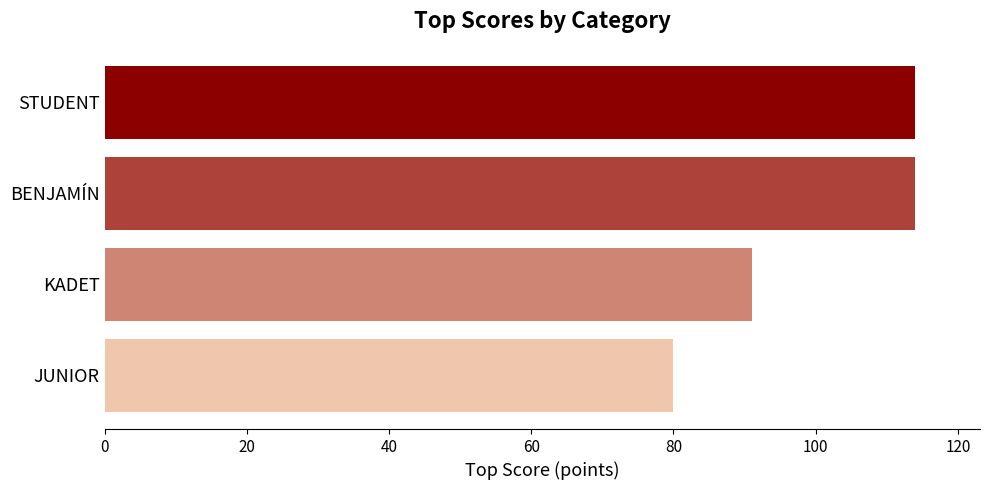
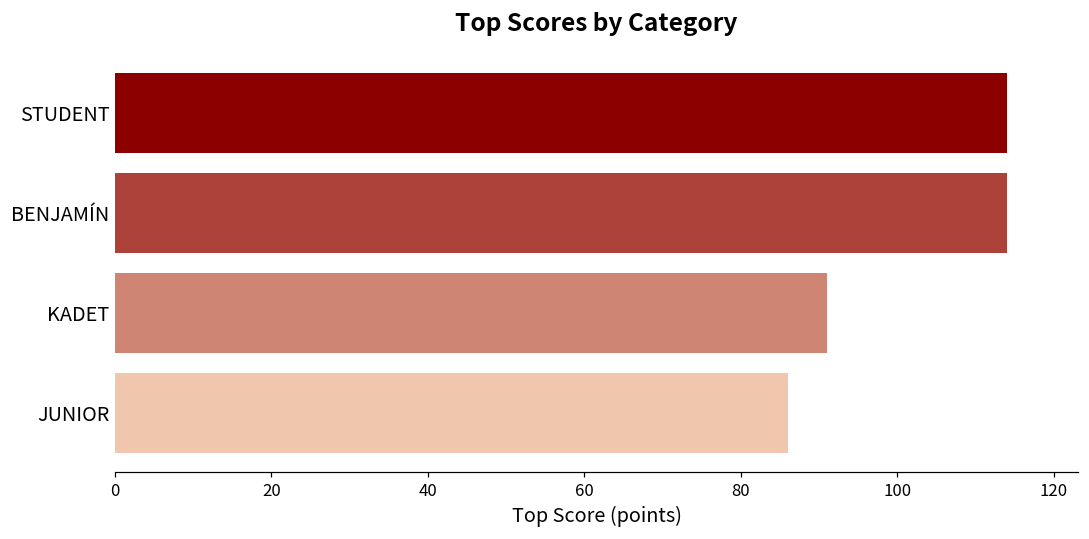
  {
    "STUDENT": 114,
    "BENJAMÍN": 114,
    "KADET": 91,
-   "JUNIOR": 80
+   "JUNIOR": 86
  }
